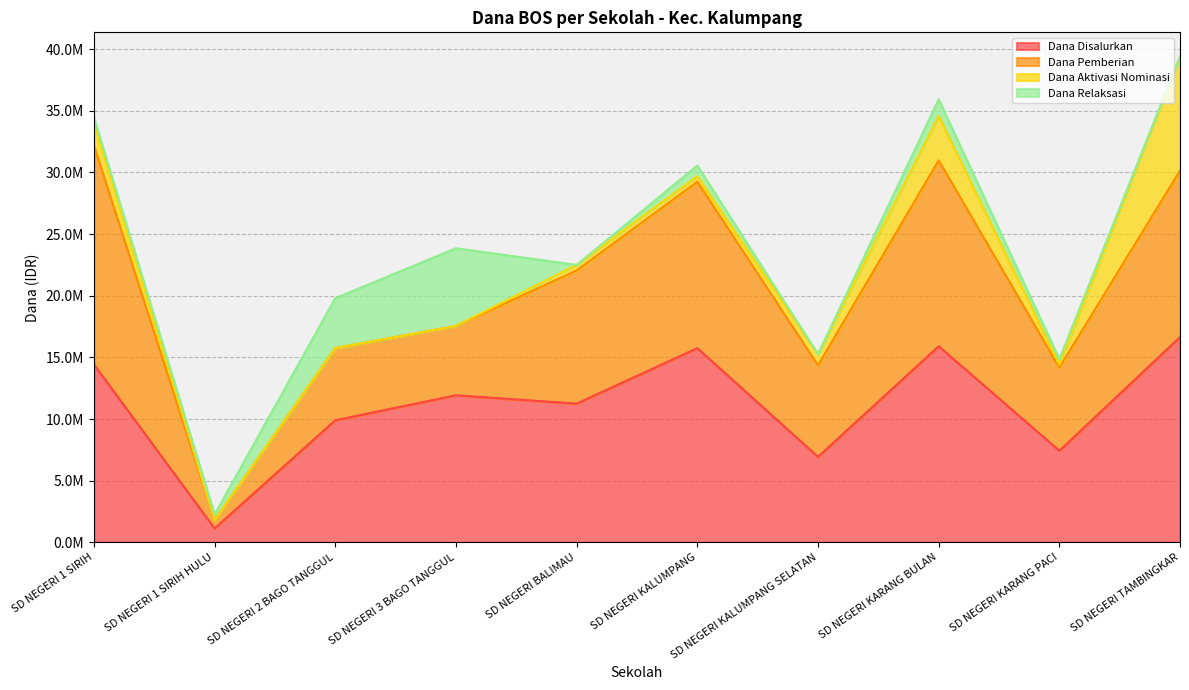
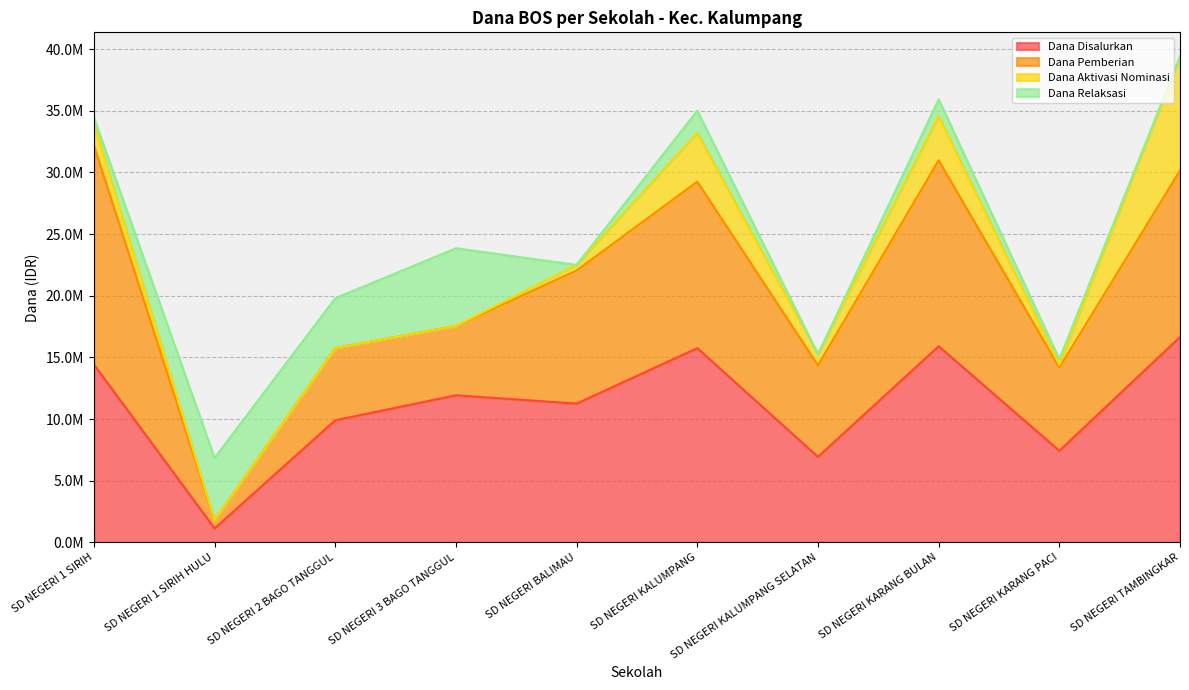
  {
    "Dana Disalurkan": {
      "SD NEGERI 1 SIRIH": 14400000,
      "SD NEGERI 1 SIRIH HULU": 1100000,
      "SD NEGERI 2 BAGO TANGGUL": 9900000,
      "SD NEGERI 3 BAGO TANGGUL": 11900000,
      "SD NEGERI BALIMAU": 11300000,
      "SD NEGERI KALUMPANG": 15800000,
      "SD NEGERI KALUMPANG SELATAN": 6900000,
      "SD NEGERI KARANG BULAN": 15900000,
      "SD NEGERI KARANG PACI": 7400000,
      "SD NEGERI TAMBINGKAR": 16700000
    },
    "Dana Pemberian": {
      "SD NEGERI 1 SIRIH": 17800000,
      "SD NEGERI BALIMAU": 10800000,
      "SD NEGERI KALUMPANG": 13500000,
      "SD NEGERI KALUMPANG SELATAN": 7400000,
      "SD NEGERI KARANG BULAN": 15100000,
      "SD NEGERI KARANG PACI": 6800000,
      "SD NEGERI TAMBINGKAR": 13500000
    },
    "Dana Aktivasi Nominasi": {
      "SD NEGERI 1 SIRIH": 1800000,
-     "SD NEGERI KALUMPANG": 500000,
+     "SD NEGERI KALUMPANG": 4000000,
      "SD NEGERI KARANG BULAN": 3600000,
      "SD NEGERI KARANG PACI": 200000
    },
    "Dana Relaksasi": {
      "SD NEGERI 1 SIRIH": 500000,
-     "SD NEGERI 1 SIRIH HULU": 500000,
+     "SD NEGERI 1 SIRIH HULU": 5000000,
      "SD NEGERI 2 BAGO TANGGUL": 4100000,
      "SD NEGERI 3 BAGO TANGGUL": 6300000,
-     "SD NEGERI KALUMPANG": 900000,
+     "SD NEGERI KALUMPANG": 1800000,
      "SD NEGERI KARANG BULAN": 1400000,
      "SD NEGERI KARANG PACI": 500000
    }
  }
